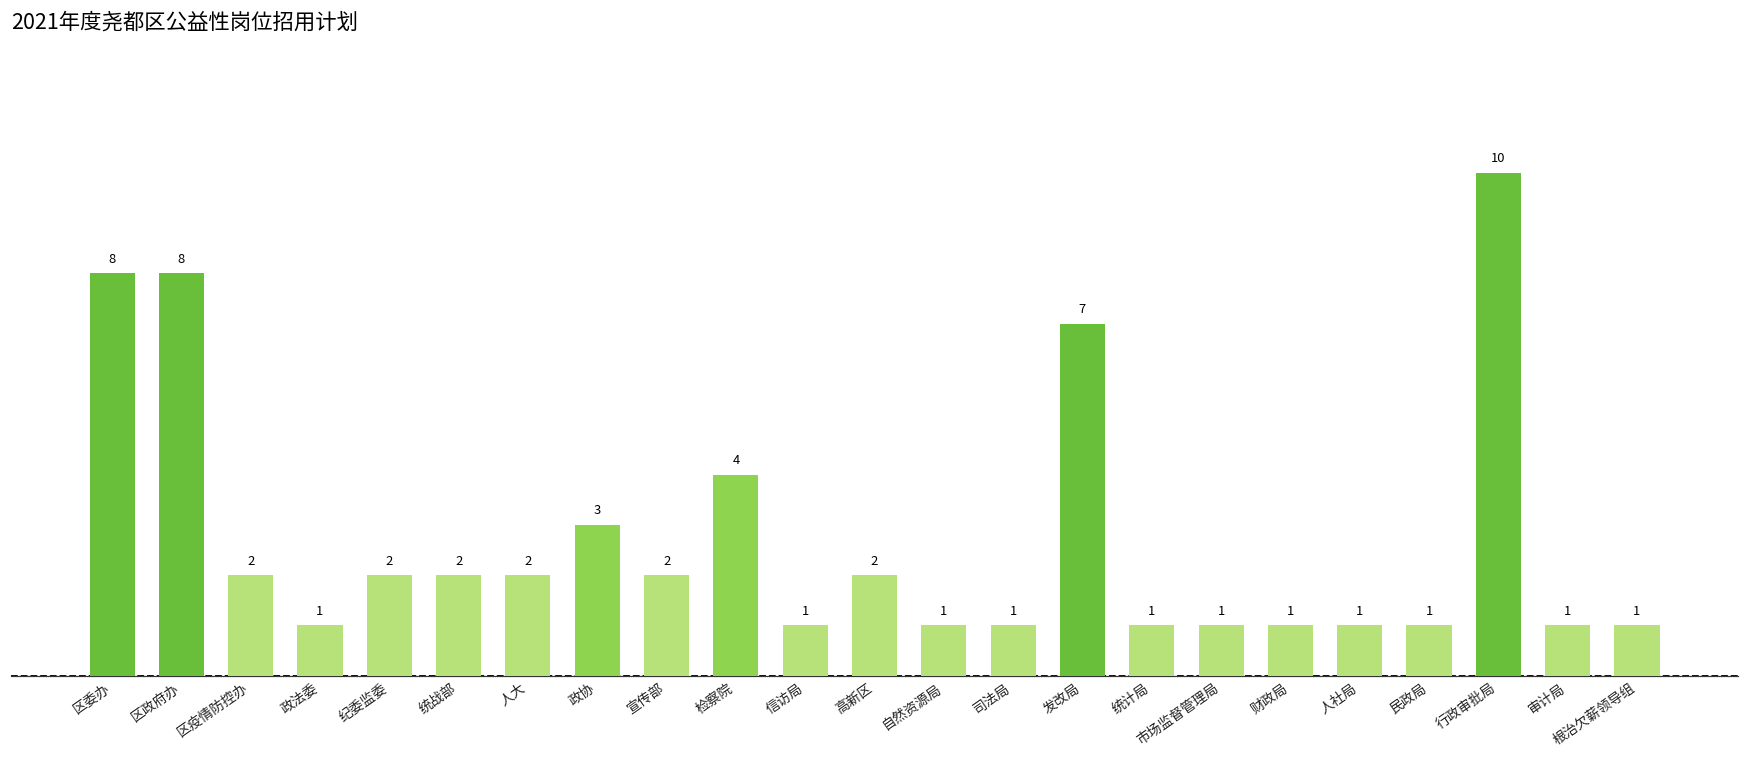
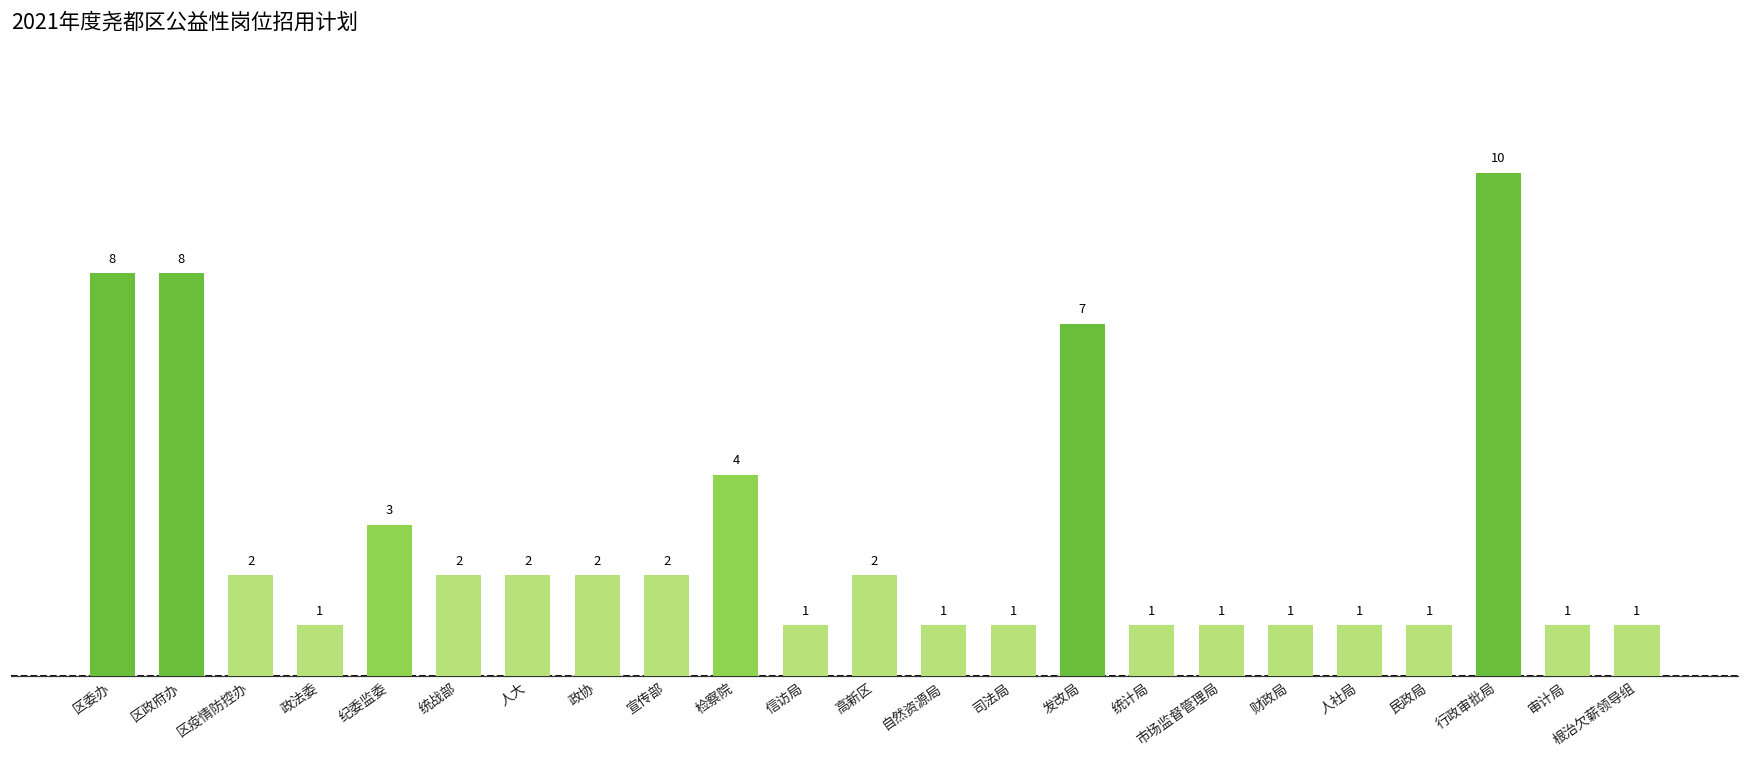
  {
    "区委办": 8,
    "区政府办": 8,
    "区疫情防控办": 2,
    "政法委": 1,
-   "纪委监委": 2,
+   "纪委监委": 3,
    "统战部": 2,
    "人大": 2,
-   "政协": 3,
+   "政协": 2,
    "宣传部": 2,
    "检察院": 4,
    "信访局": 1,
    "高新区": 2,
    "自然资源局": 1,
    "司法局": 1,
    "发改局": 7,
    "统计局": 1,
    "市场监督管理局": 1,
    "财政局": 1,
    "人社局": 1,
    "民政局": 1,
    "行政审批局": 10,
    "审计局": 1,
    "根治欠薪领导组": 1
  }
